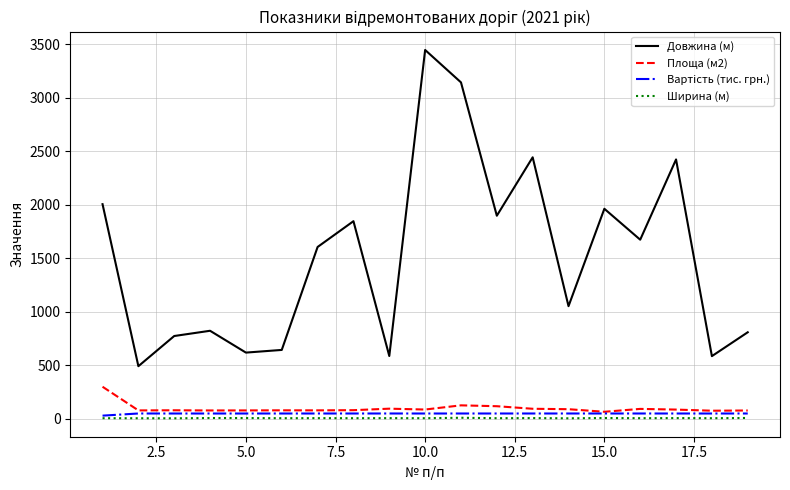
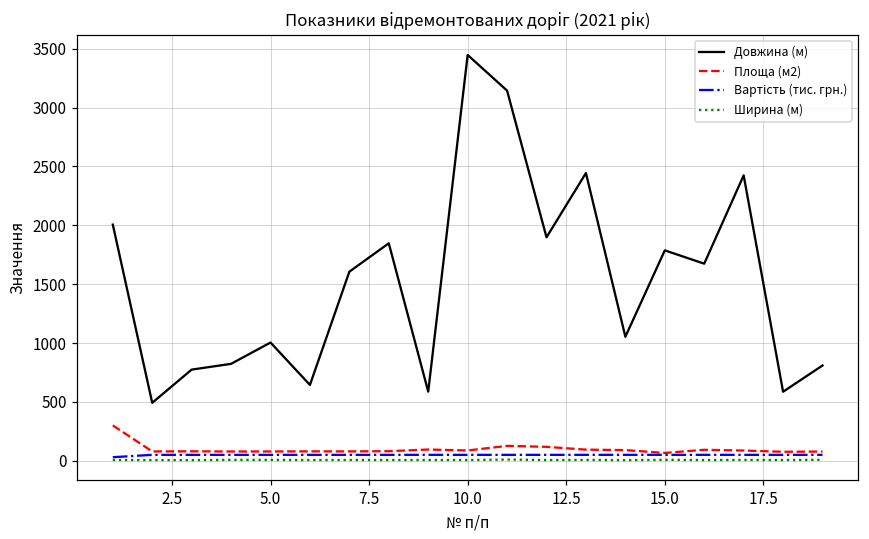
  {
    "Довжина (м)": {
-     "5.0": 620,
+     "5.0": 1000,
      "10.0": 3450,
-     "15.0": 1960
+     "15.0": 1790
    },
    "Площа (м2)": {
      "5.0": 80,
      "10.0": 90
    },
    "Вартість (тис. грн.)": {
      "5.0": 50,
      "10.0": 50
    },
    "Ширина (м)": {
      "5.0": 10,
      "10.0": 10,
      "15.0": 10
    }
  }
